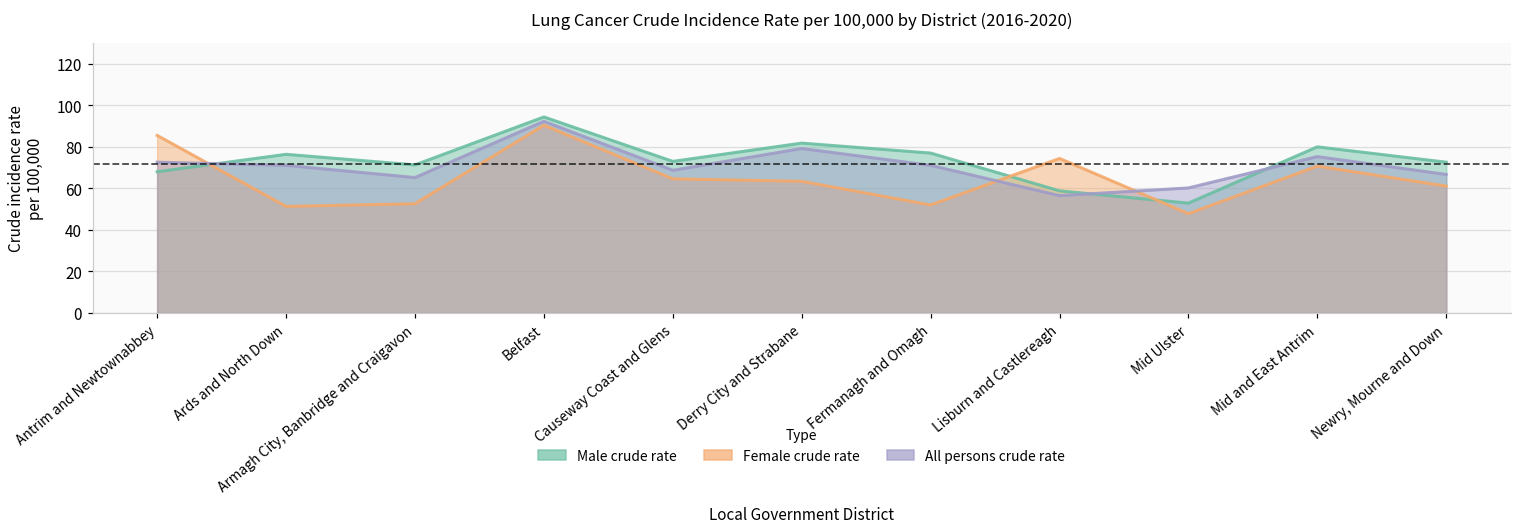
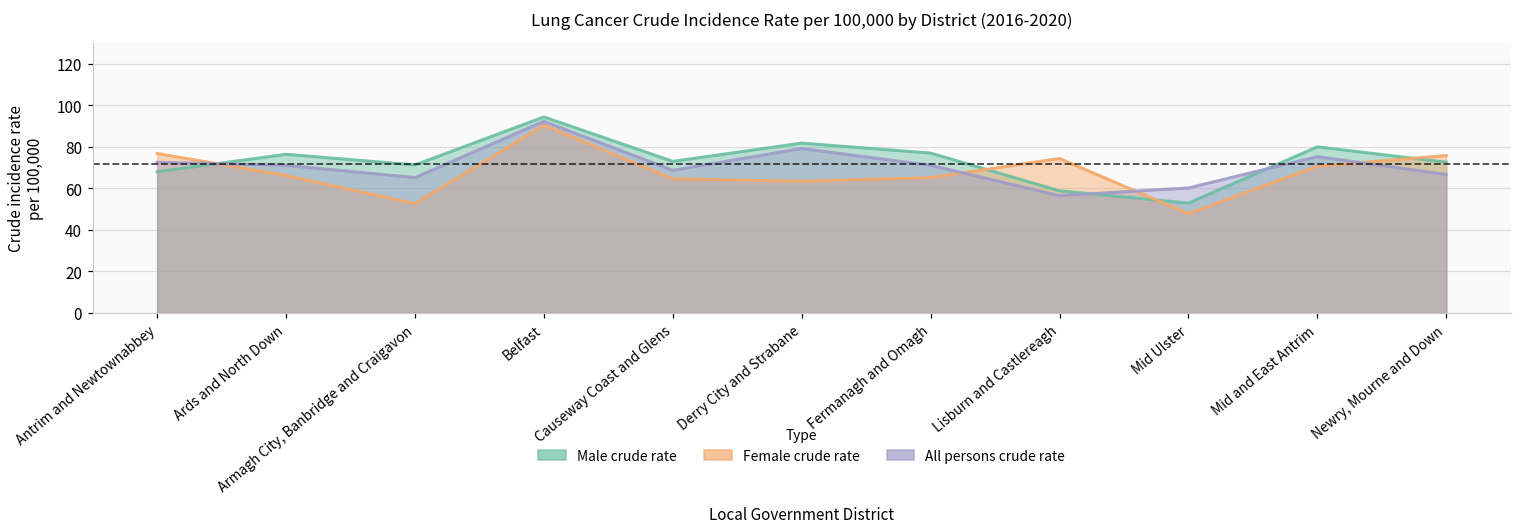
  {
    "Female crude rate": {
-     "Antrim and Newtownabbey": 86,
-     "Ards and North Down": 51,
+     "Antrim and Newtownabbey": 77,
+     "Ards and North Down": 66,
      "Armagh City, Banbridge and Craigavon": 53,
      "Belfast": 90,
      "Causeway Coast and Glens": 65,
      "Derry City and Strabane": 63,
-     "Fermanagh and Omagh": 52,
+     "Fermanagh and Omagh": 65,
      "Lisburn and Castlereagh": 74,
      "Mid Ulster": 48,
      "Mid and East Antrim": 71,
-     "Newry, Mourne and Down": 61
+     "Newry, Mourne and Down": 76
    }
  }
